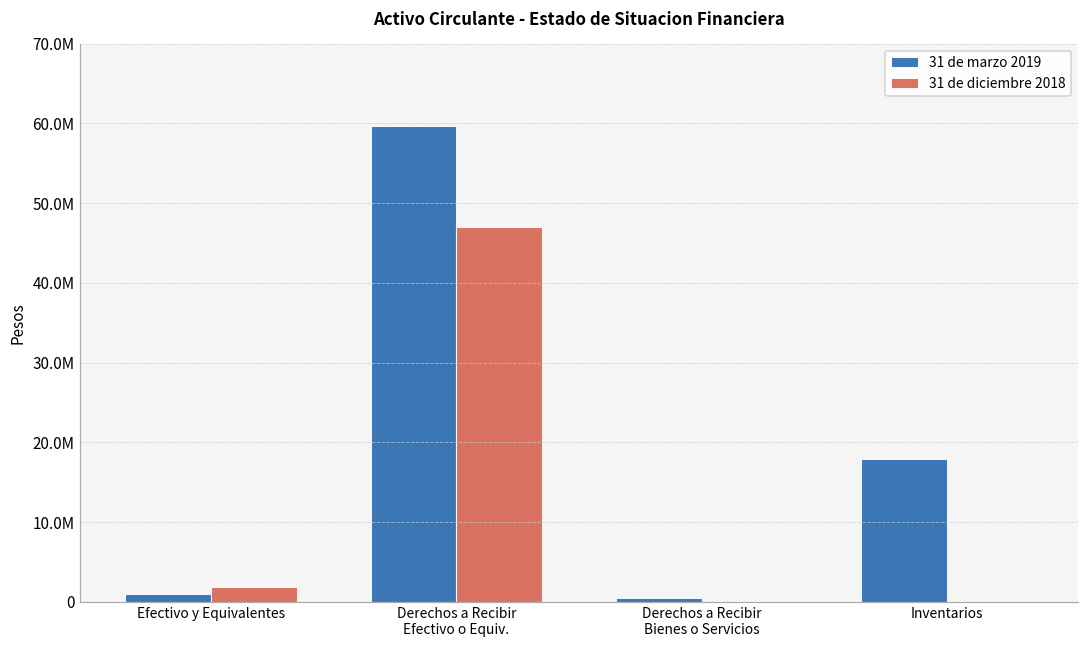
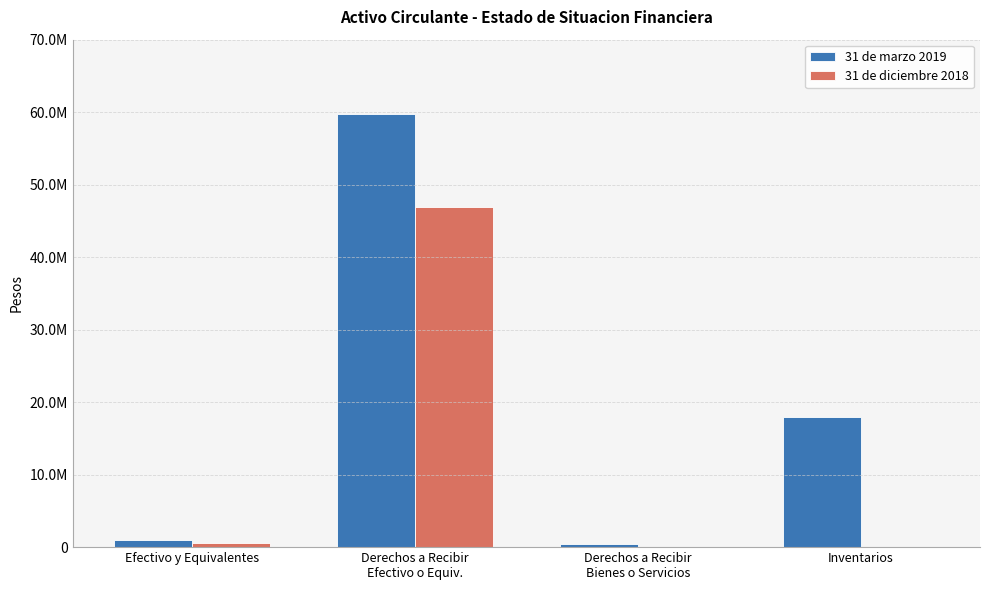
  {
    "31 de marzo 2019": {
      "Efectivo y Equivalentes": 1000000,
      "Derechos a Recibir Efectivo o Equiv.": 60000000,
      "Derechos a Recibir Bienes o Servicios": 0,
      "Inventarios": 18000000
    },
    "31 de diciembre 2018": {
-     "Efectivo y Equivalentes": 2000000,
+     "Efectivo y Equivalentes": 1000000,
      "Derechos a Recibir Efectivo o Equiv.": 47000000,
      "Derechos a Recibir Bienes o Servicios": 0,
      "Inventarios": 0
    }
  }
